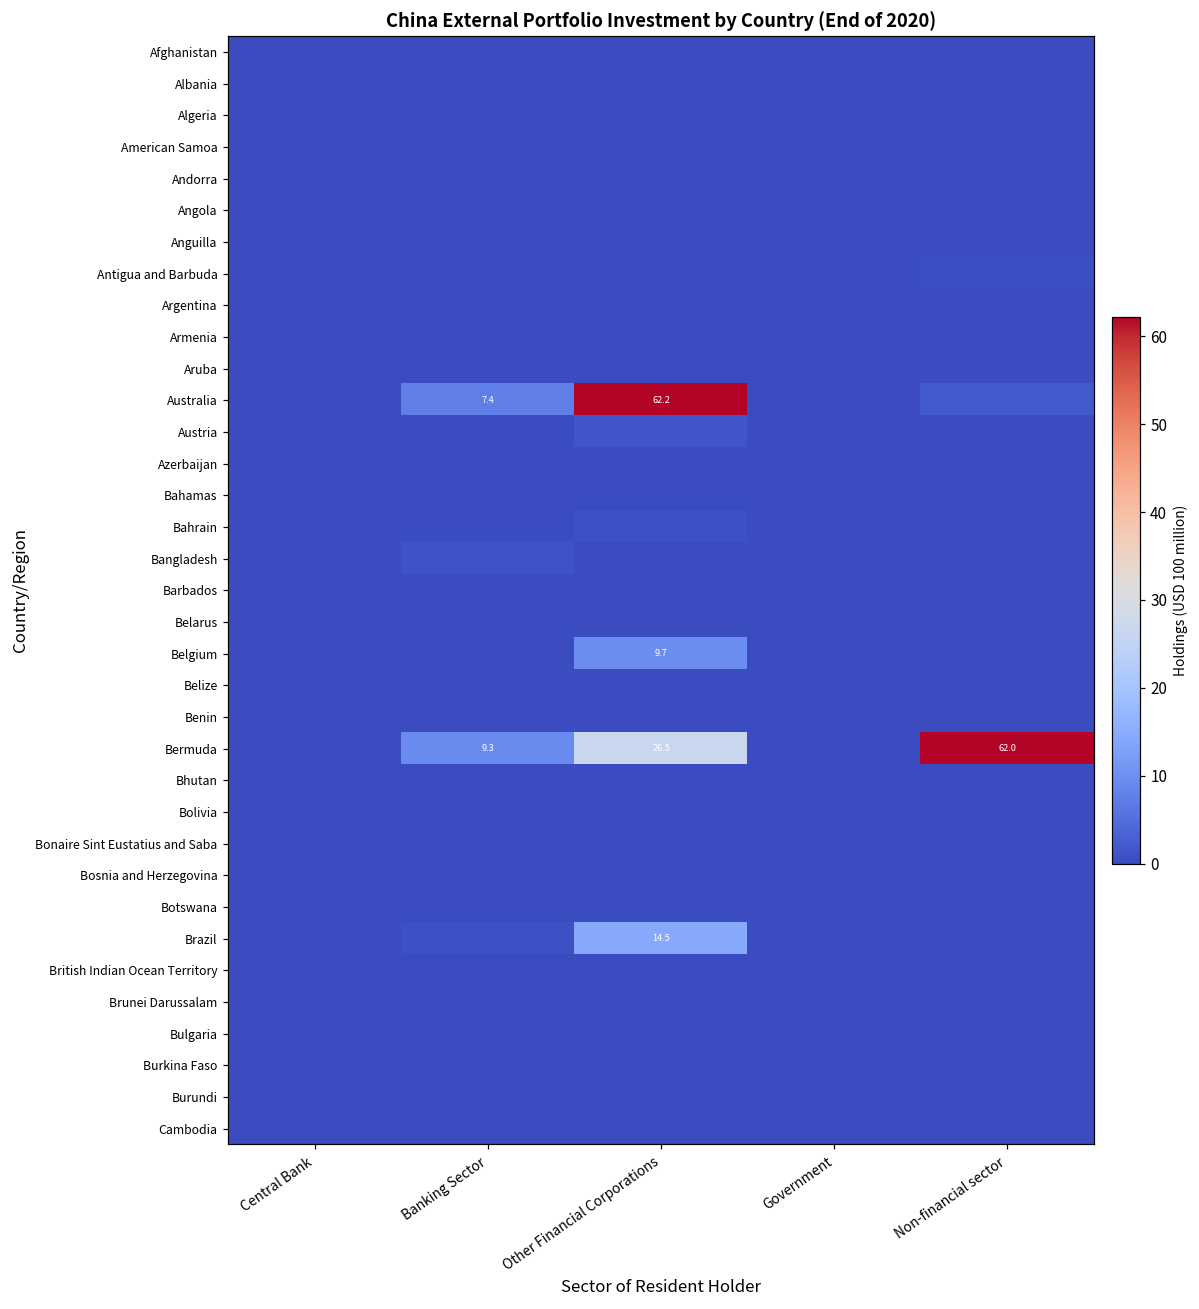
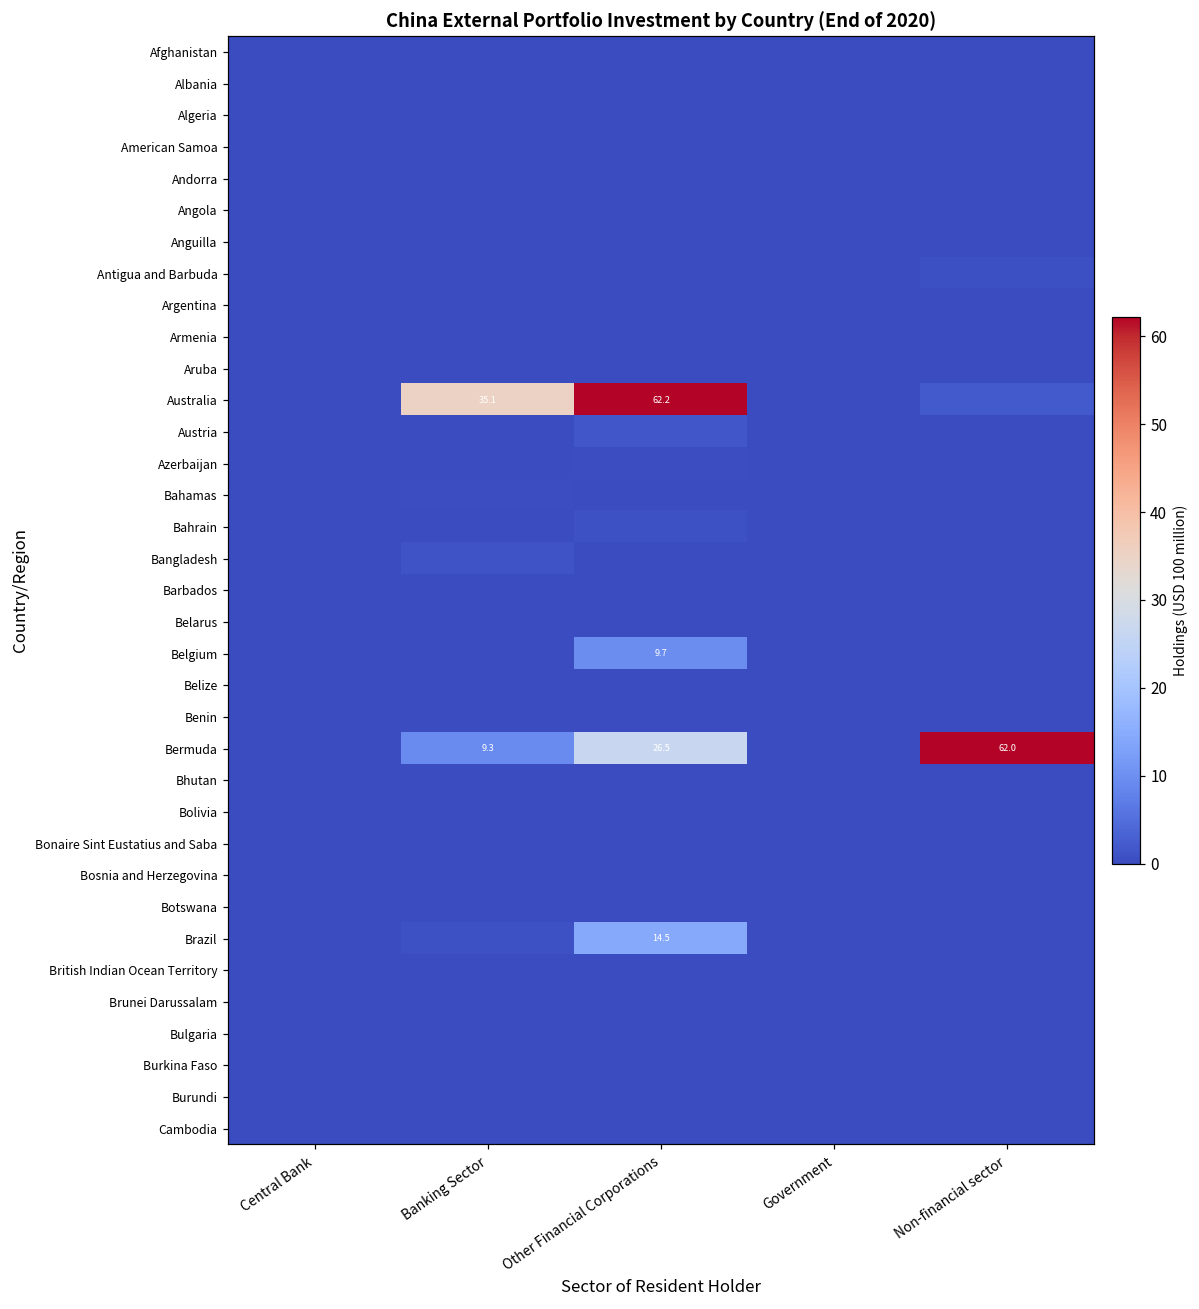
  {
    "Australia": {
-     "Banking Sector": 7.4,
+     "Banking Sector": 35.1,
      "Other Financial Corporations": 62.2
    },
    "Belgium": {
      "Other Financial Corporations": 9.7
    },
    "Bermuda": {
      "Banking Sector": 9.3,
      "Other Financial Corporations": 26.5,
      "Non-financial sector": 62.0
    },
    "Brazil": {
      "Other Financial Corporations": 14.5
    }
  }
